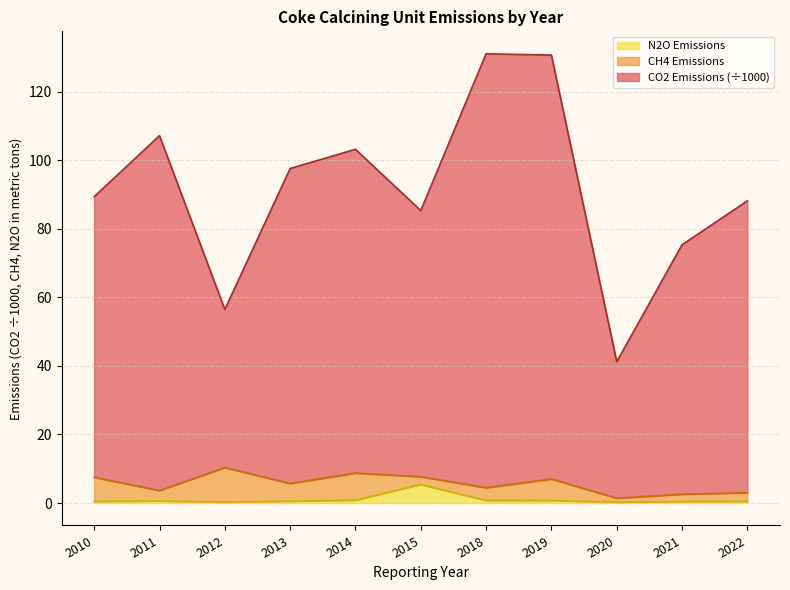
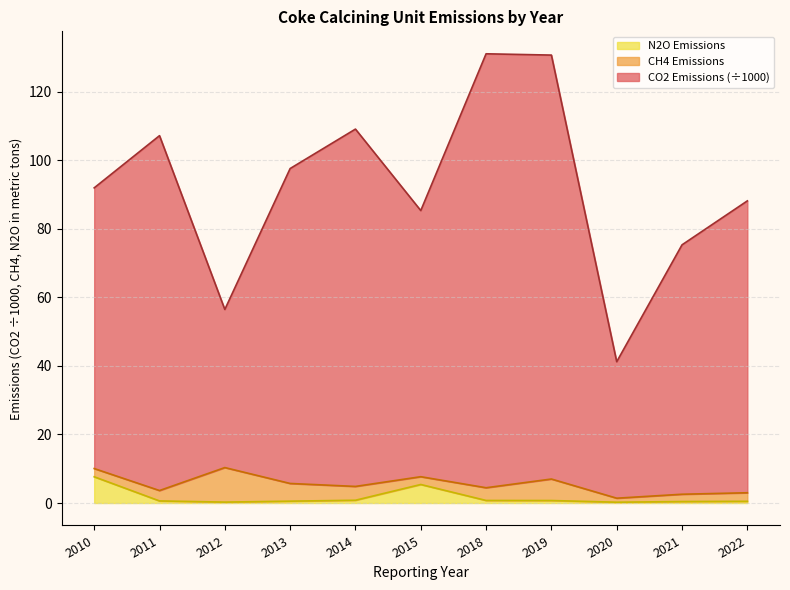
  {
    "N2O Emissions": {
-     "2010": 0,
+     "2010": 8,
      "2011": 1,
      "2012": 0,
      "2013": 1,
      "2014": 1,
      "2015": 5,
      "2018": 1,
      "2019": 1,
      "2020": 0,
      "2021": 0,
      "2022": 0
    },
    "CH4 Emissions": {
-     "2010": 7,
+     "2010": 2,
      "2011": 3,
      "2012": 10,
      "2013": 5,
-     "2014": 8,
+     "2014": 4,
      "2015": 2,
      "2018": 4,
      "2019": 6,
      "2020": 1,
      "2021": 2,
      "2022": 2
    },
    "CO2 Emissions (÷1000)": {
      "2010": 82,
      "2011": 104,
      "2012": 46,
      "2013": 92,
-     "2014": 94,
+     "2014": 104,
      "2015": 78,
      "2018": 127,
      "2019": 124,
      "2020": 40,
      "2021": 73,
      "2022": 85
    }
  }
